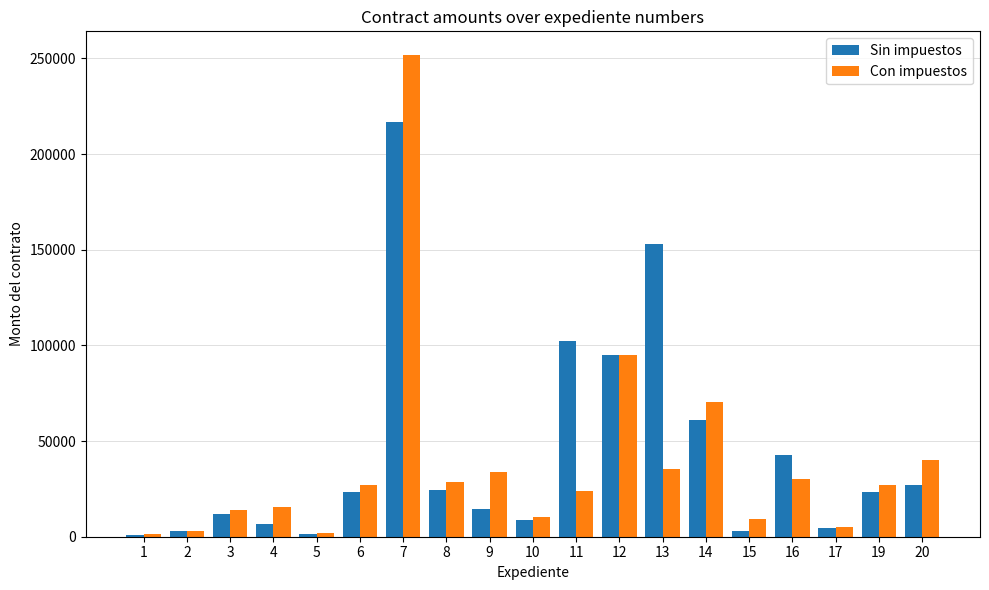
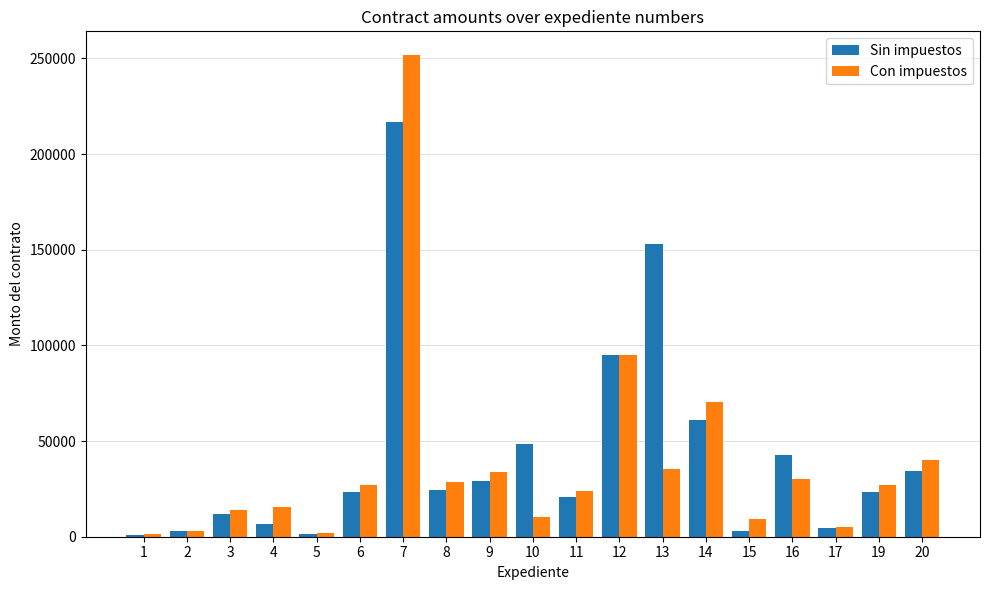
  {
    "Sin impuestos": {
      "2": 3000,
      "3": 12000,
      "4": 7000,
      "5": 2000,
      "6": 23000,
      "7": 217000,
      "8": 25000,
-     "9": 15000,
-     "10": 9000,
-     "11": 102000,
+     "9": 29000,
+     "10": 48000,
+     "11": 21000,
      "12": 95000,
      "13": 153000,
      "14": 61000,
      "15": 3000,
      "16": 43000,
      "17": 5000,
      "19": 24000,
-     "20": 27000
+     "20": 35000
    },
    "Con impuestos": {
      "2": 3000,
      "3": 14000,
      "4": 16000,
      "5": 2000,
      "6": 27000,
      "7": 252000,
      "8": 28000,
      "9": 34000,
      "10": 10000,
      "11": 24000,
      "12": 95000,
      "13": 35000,
      "14": 71000,
      "15": 9000,
      "16": 30000,
      "17": 5000,
      "19": 27000,
      "20": 40000
    }
  }
